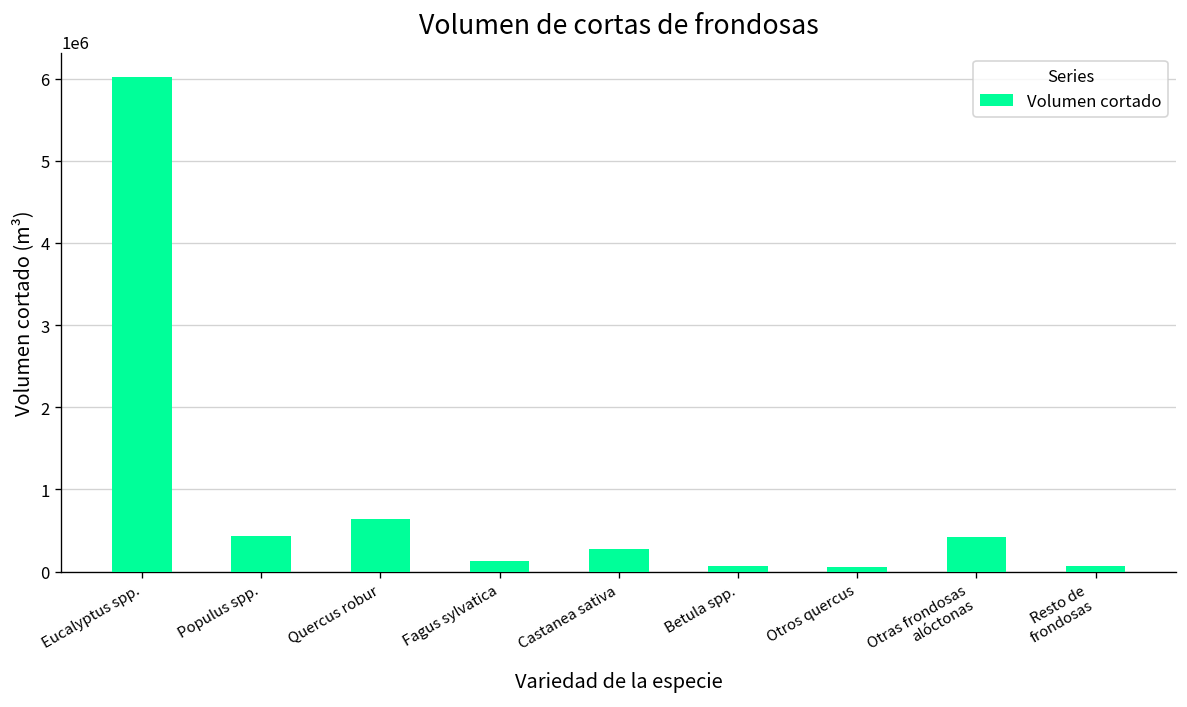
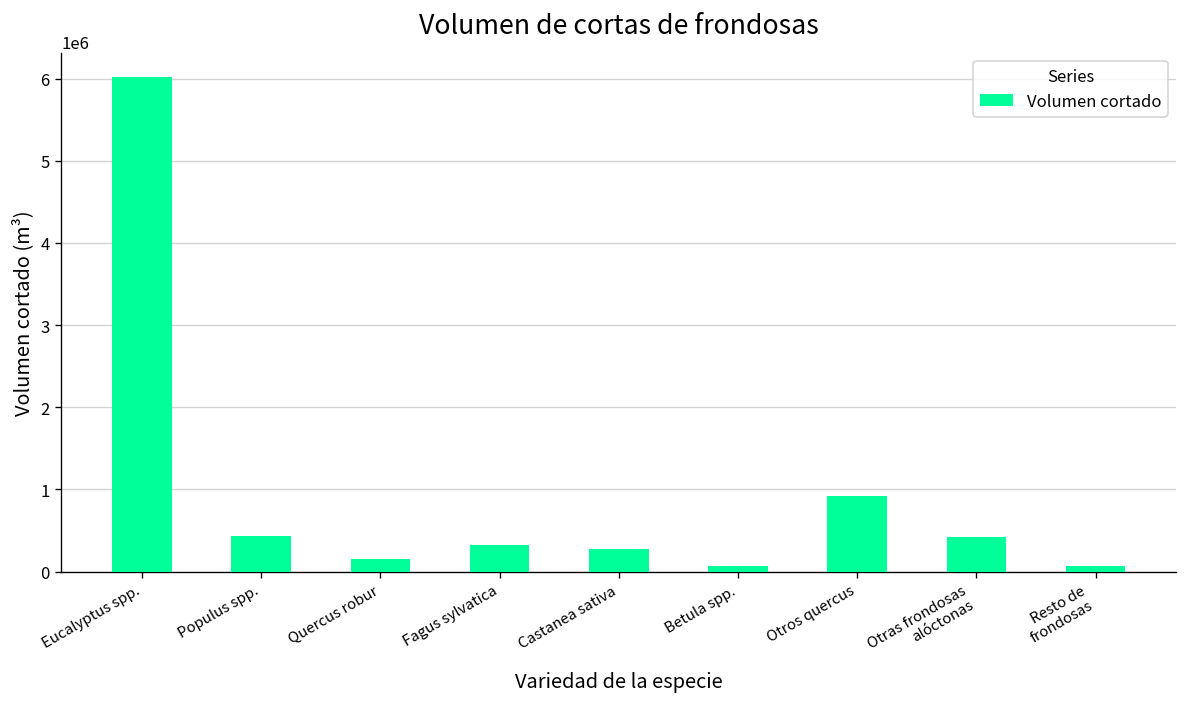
  {
    "Eucalyptus spp.": 6000000,
    "Populus spp.": 400000,
-   "Quercus robur": 600000,
-   "Fagus sylvatica": 100000,
+   "Quercus robur": 200000,
+   "Fagus sylvatica": 300000,
    "Castanea sativa": 300000,
    "Betula spp.": 100000,
-   "Otros quercus": 100000,
+   "Otros quercus": 900000,
    "Otras frondosas alóctonas": 400000,
    "Resto de frondosas": 100000
  }
